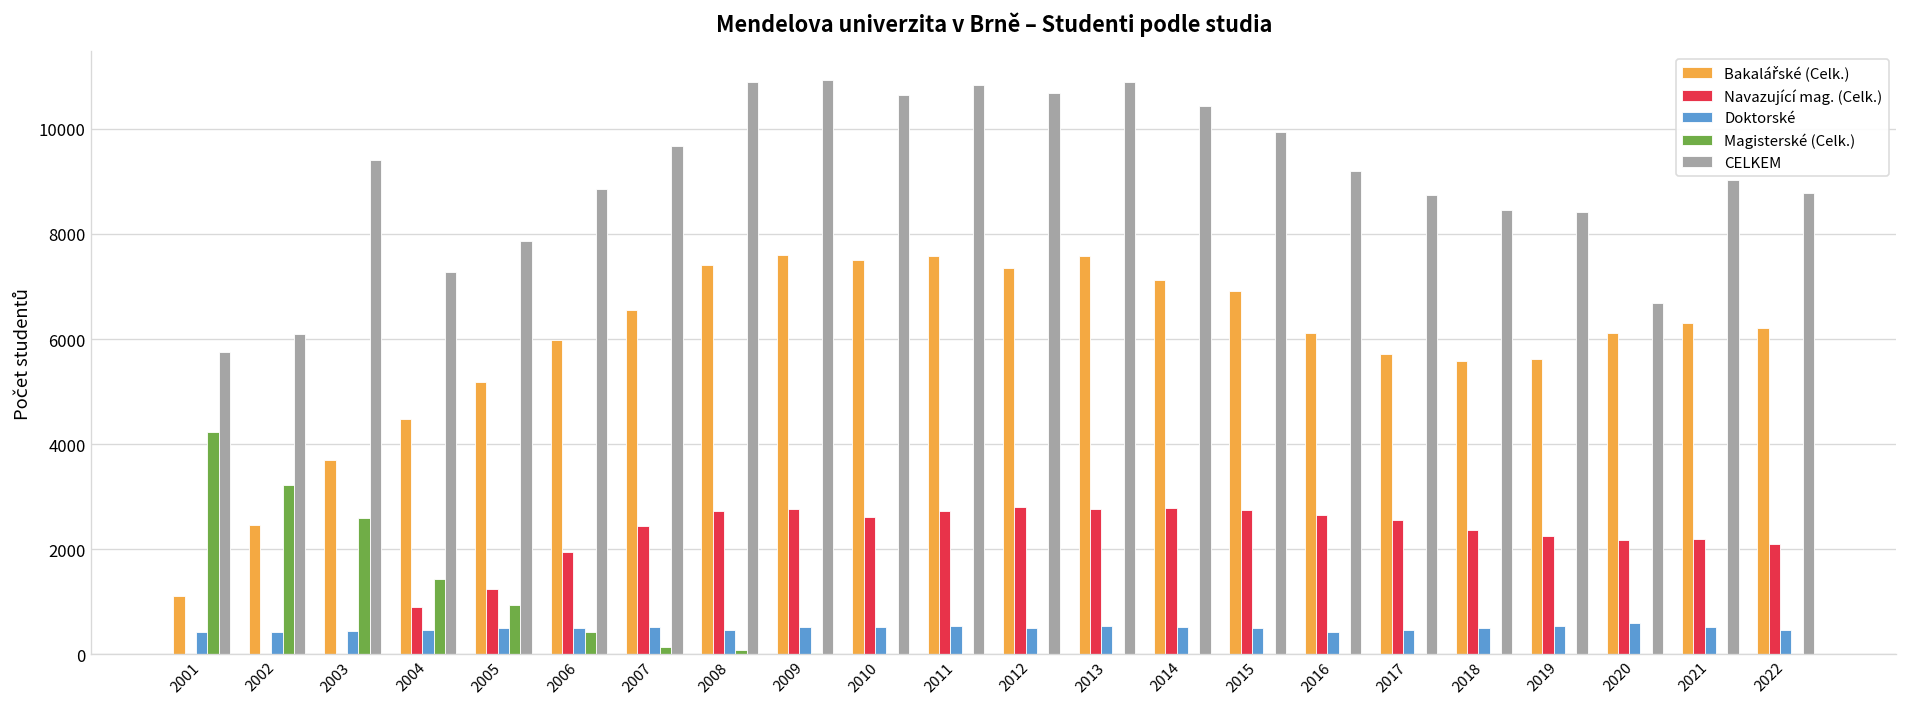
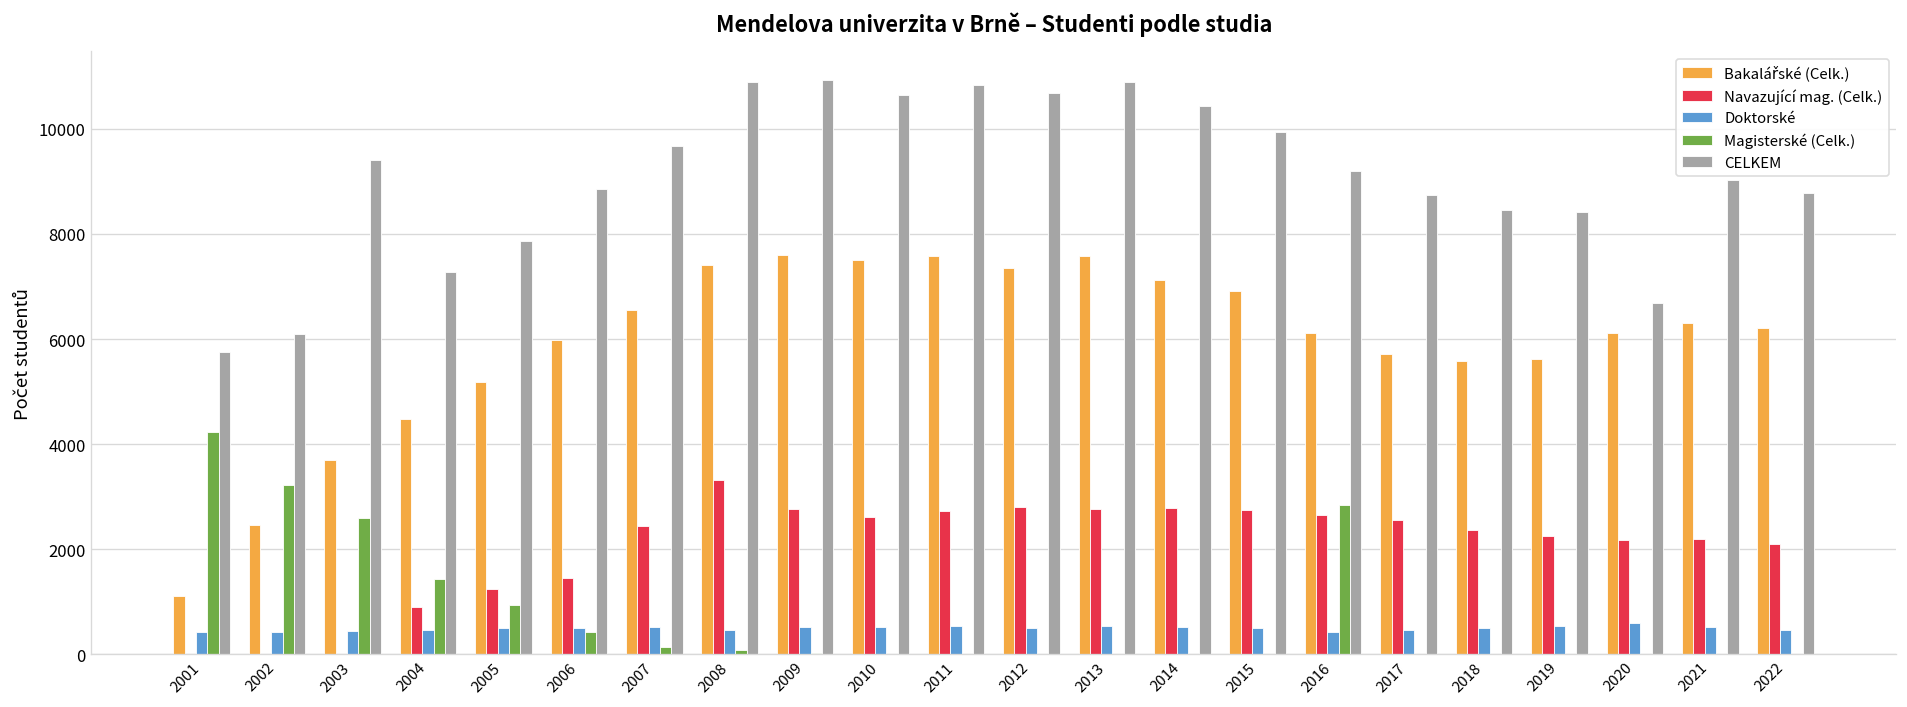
  {
    "Bakalářské (Celk.)": {
      "2001": 1100,
      "2002": 2500,
      "2003": 3700,
      "2004": 4500,
      "2005": 5200,
      "2006": 6000,
      "2007": 6600,
      "2008": 7400,
      "2009": 7600,
      "2010": 7500,
      "2011": 7600,
      "2012": 7400,
      "2013": 7600,
      "2014": 7100,
      "2015": 6900,
      "2016": 6100,
      "2017": 5700,
      "2018": 5600,
      "2019": 5600,
      "2020": 6100,
      "2021": 6300,
      "2022": 6200
    },
    "Navazující mag. (Celk.)": {
      "2001": 0,
      "2002": 0,
      "2003": 0,
      "2004": 900,
      "2005": 1300,
-     "2006": 1900,
+     "2006": 1500,
      "2007": 2400,
-     "2008": 2700,
+     "2008": 3300,
      "2009": 2800,
      "2010": 2600,
      "2011": 2700,
      "2012": 2800,
      "2013": 2800,
      "2014": 2800,
      "2015": 2800,
      "2016": 2600,
      "2017": 2600,
      "2018": 2400,
      "2019": 2300,
      "2020": 2200,
      "2021": 2200,
      "2022": 2100
    },
    "Doktorské": {
      "2001": 400,
      "2002": 400,
      "2003": 500,
      "2004": 500,
      "2005": 500,
      "2006": 500,
      "2007": 500,
      "2008": 500,
      "2009": 500,
      "2010": 500,
      "2011": 500,
      "2012": 500,
      "2013": 500,
      "2014": 500,
      "2015": 500,
      "2016": 400,
      "2017": 500,
      "2018": 500,
      "2019": 500,
      "2020": 600,
      "2021": 500,
      "2022": 500
    },
    "Magisterské (Celk.)": {
      "2001": 4200,
      "2002": 3200,
      "2003": 2600,
      "2004": 1400,
      "2005": 900,
      "2006": 400,
      "2007": 100,
      "2008": 100,
      "2010": 0,
      "2012": 0,
      "2015": 0,
-     "2016": 0,
+     "2016": 2800,
      "2017": 0,
      "2018": 0,
      "2019": 0,
      "2020": 0,
      "2021": 0,
      "2022": 0
    },
    "CELKEM": {
      "2001": 5800,
      "2002": 6100,
      "2003": 9400,
      "2004": 7300,
      "2005": 7900,
      "2006": 8900,
      "2007": 9700,
      "2008": 10900,
      "2009": 10900,
      "2010": 10700,
      "2011": 10800,
      "2012": 10700,
      "2013": 10900,
      "2014": 10400,
      "2015": 9900,
      "2016": 9200,
      "2017": 8700,
      "2018": 8500,
      "2019": 8400,
      "2020": 6700,
      "2022": 8800
    }
  }
